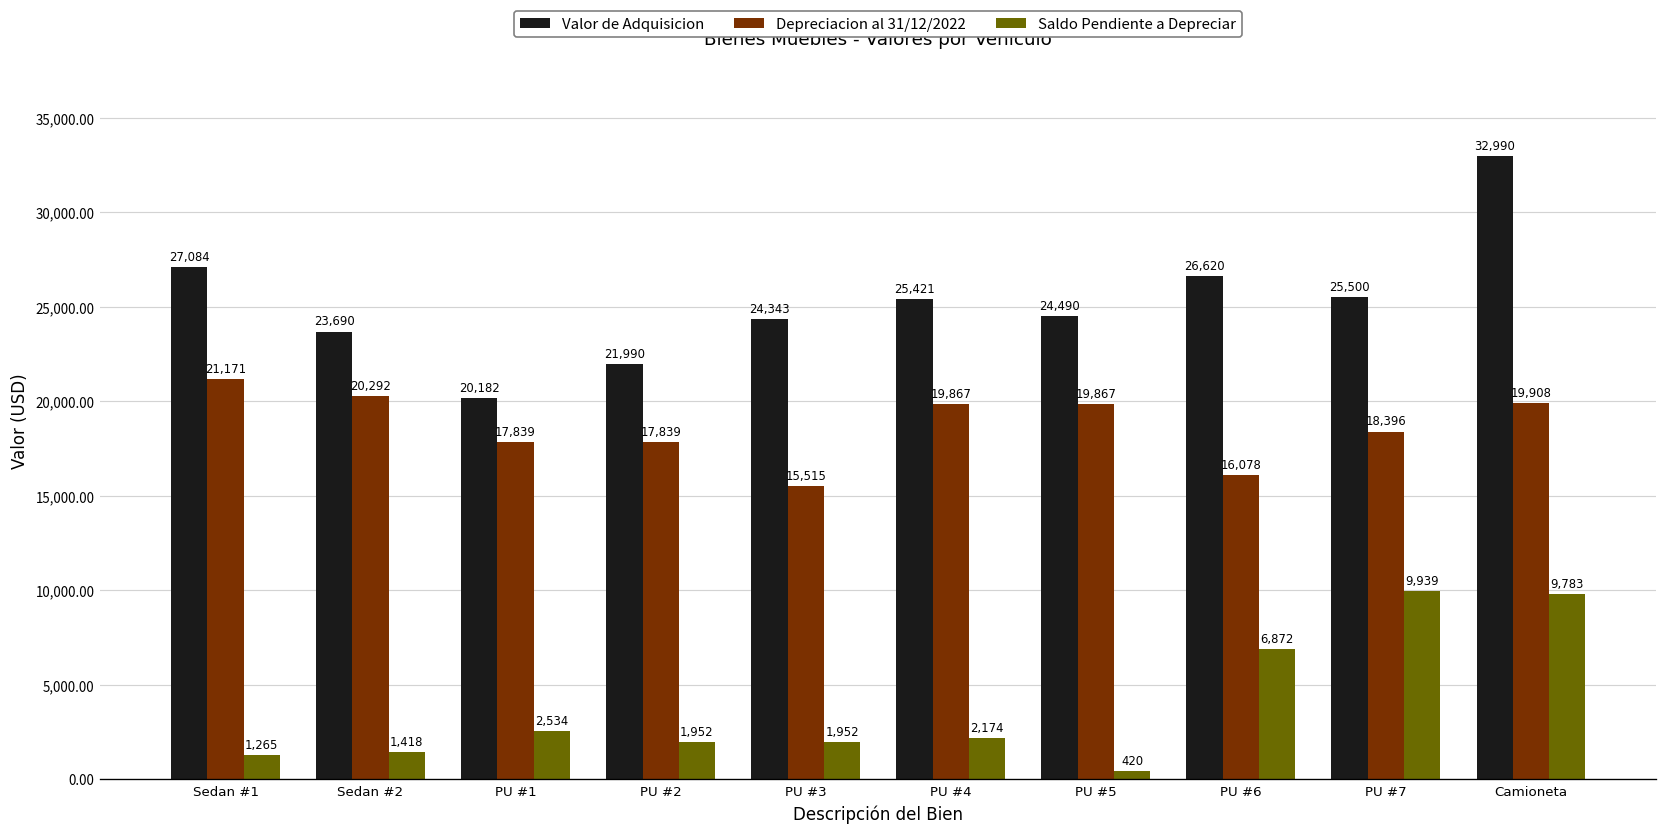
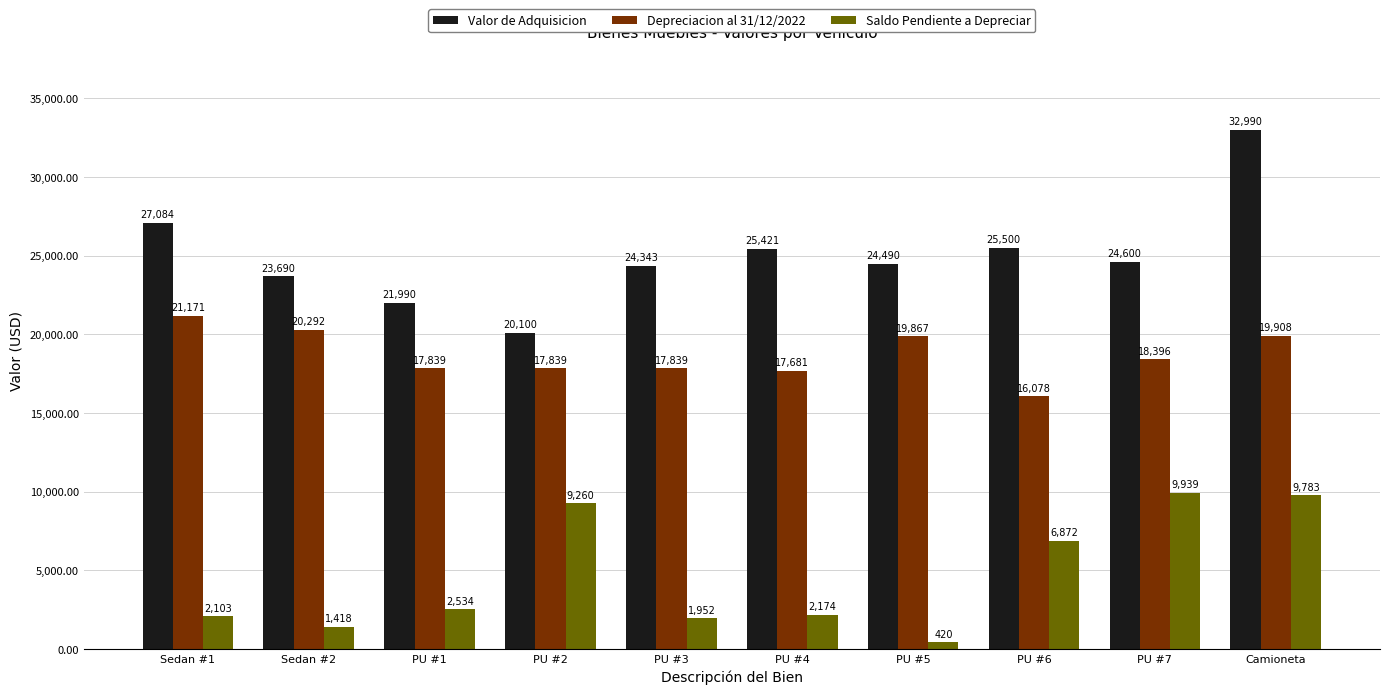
  {
    "Valor de Adquisicion": {
      "Sedan #1": "27,084",
      "Sedan #2": "23,690",
-     "PU #1": "20,182",
-     "PU #2": "21,990",
+     "PU #1": "21,990",
+     "PU #2": "20,100",
      "PU #3": "24,343",
      "PU #4": "25,421",
      "PU #5": "24,490",
-     "PU #6": "26,620",
-     "PU #7": "25,500",
+     "PU #6": "25,500",
+     "PU #7": "24,600",
      "Camioneta": "32,990"
    },
    "Depreciacion al 31/12/2022": {
      "Sedan #1": "21,171",
      "Sedan #2": "20,292",
      "PU #1": "17,839",
      "PU #2": "17,839",
-     "PU #3": "15,515",
-     "PU #4": "19,867",
+     "PU #3": "17,839",
+     "PU #4": "17,681",
      "PU #5": "19,867",
      "PU #6": "16,078",
      "PU #7": "18,396",
      "Camioneta": "19,908"
    },
    "Saldo Pendiente a Depreciar": {
-     "Sedan #1": "1,265",
+     "Sedan #1": "2,103",
      "Sedan #2": "1,418",
      "PU #1": "2,534",
-     "PU #2": "1,952",
+     "PU #2": "9,260",
      "PU #3": "1,952",
      "PU #4": "2,174",
      "PU #5": "420",
      "PU #6": "6,872",
      "PU #7": "9,939",
      "Camioneta": "9,783"
    }
  }
